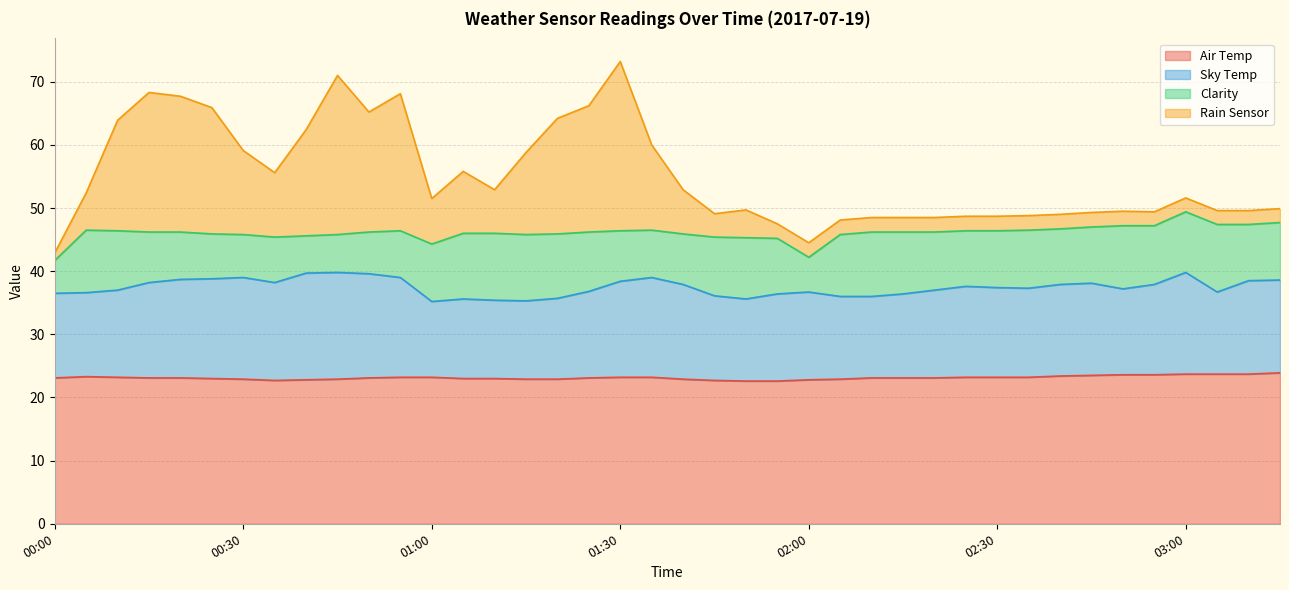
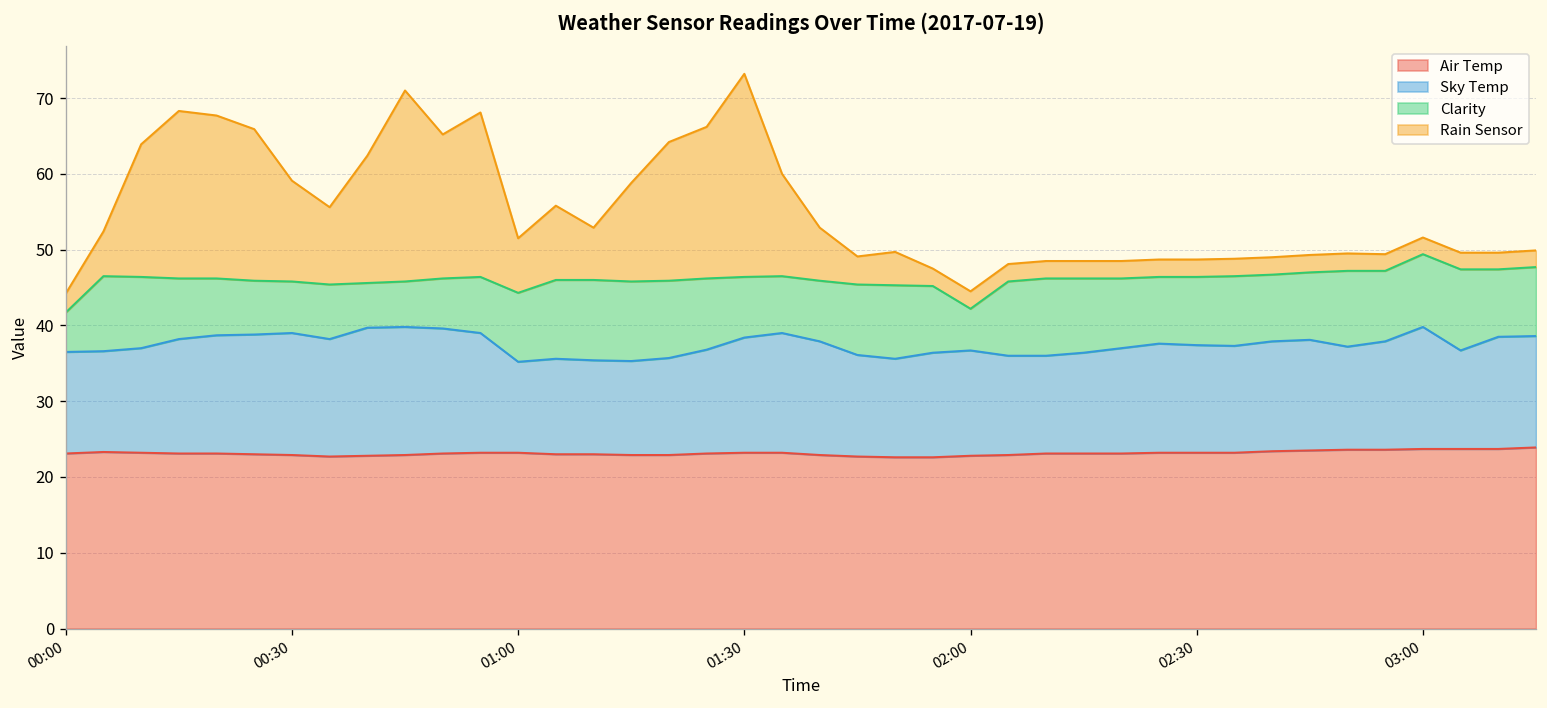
  {
    "Air Temp": {
      "00:00": 23,
      "00:30": 23,
      "01:00": 23,
      "01:30": 23,
      "02:00": 23,
      "02:30": 23,
      "03:00": 24
    },
    "Sky Temp": {
      "00:00": 13,
      "00:30": 16,
      "01:00": 12,
      "01:30": 15,
      "02:00": 14,
      "02:30": 14,
      "03:00": 16
    },
    "Clarity": {
      "00:00": 5,
      "00:30": 7,
      "01:00": 9,
      "01:30": 8,
      "02:00": 6,
      "02:30": 9,
      "03:00": 10
    },
    "Rain Sensor": {
-     "00:00": 1,
+     "00:00": 3,
      "00:30": 13,
      "01:00": 7,
      "01:30": 27,
      "02:00": 2,
      "02:30": 2,
      "03:00": 2
    }
  }
